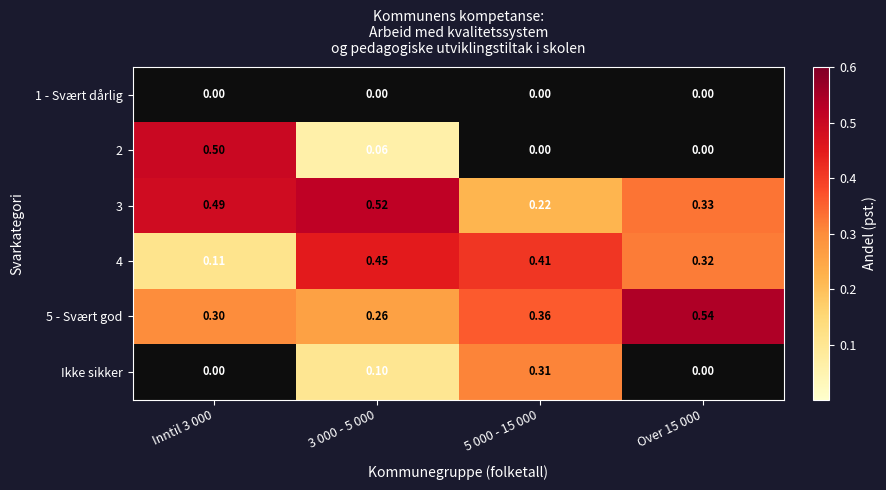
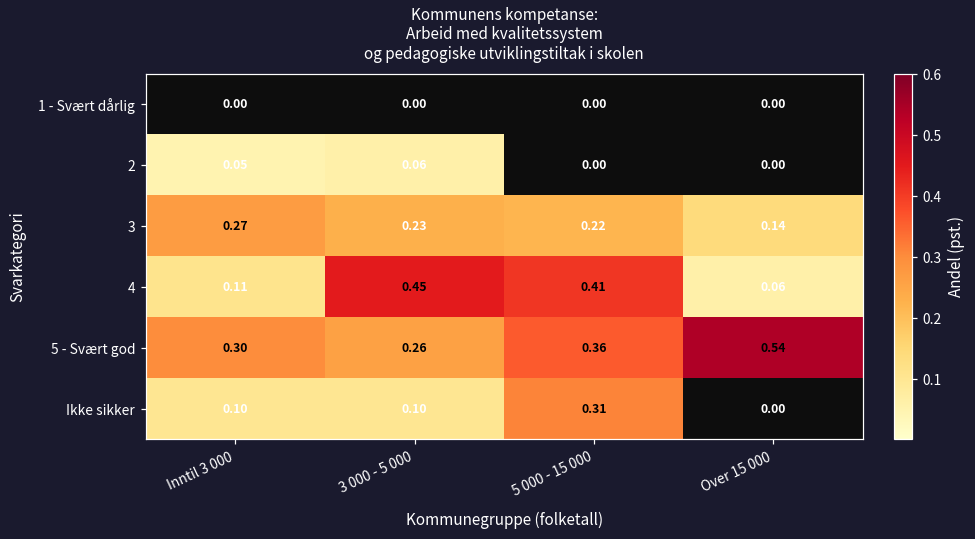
  {
    "1 - Svært dårlig": {
      "Inntil 3 000": 0.00,
      "3 000 - 5 000": 0.00,
      "5 000 - 15 000": 0.00,
      "Over 15 000": 0.00
    },
    "2": {
-     "Inntil 3 000": 0.50,
+     "Inntil 3 000": 0.05,
      "3 000 - 5 000": 0.06,
      "5 000 - 15 000": 0.00,
      "Over 15 000": 0.00
    },
    "3": {
-     "Inntil 3 000": 0.49,
-     "3 000 - 5 000": 0.52,
+     "Inntil 3 000": 0.27,
+     "3 000 - 5 000": 0.23,
      "5 000 - 15 000": 0.22,
-     "Over 15 000": 0.33
+     "Over 15 000": 0.14
    },
    "4": {
      "Inntil 3 000": 0.11,
      "3 000 - 5 000": 0.45,
      "5 000 - 15 000": 0.41,
-     "Over 15 000": 0.32
+     "Over 15 000": 0.06
    },
    "5 - Svært god": {
      "Inntil 3 000": 0.30,
      "3 000 - 5 000": 0.26,
      "5 000 - 15 000": 0.36,
      "Over 15 000": 0.54
    },
    "Ikke sikker": {
-     "Inntil 3 000": 0.00,
+     "Inntil 3 000": 0.10,
      "3 000 - 5 000": 0.10,
      "5 000 - 15 000": 0.31,
      "Over 15 000": 0.00
    }
  }
